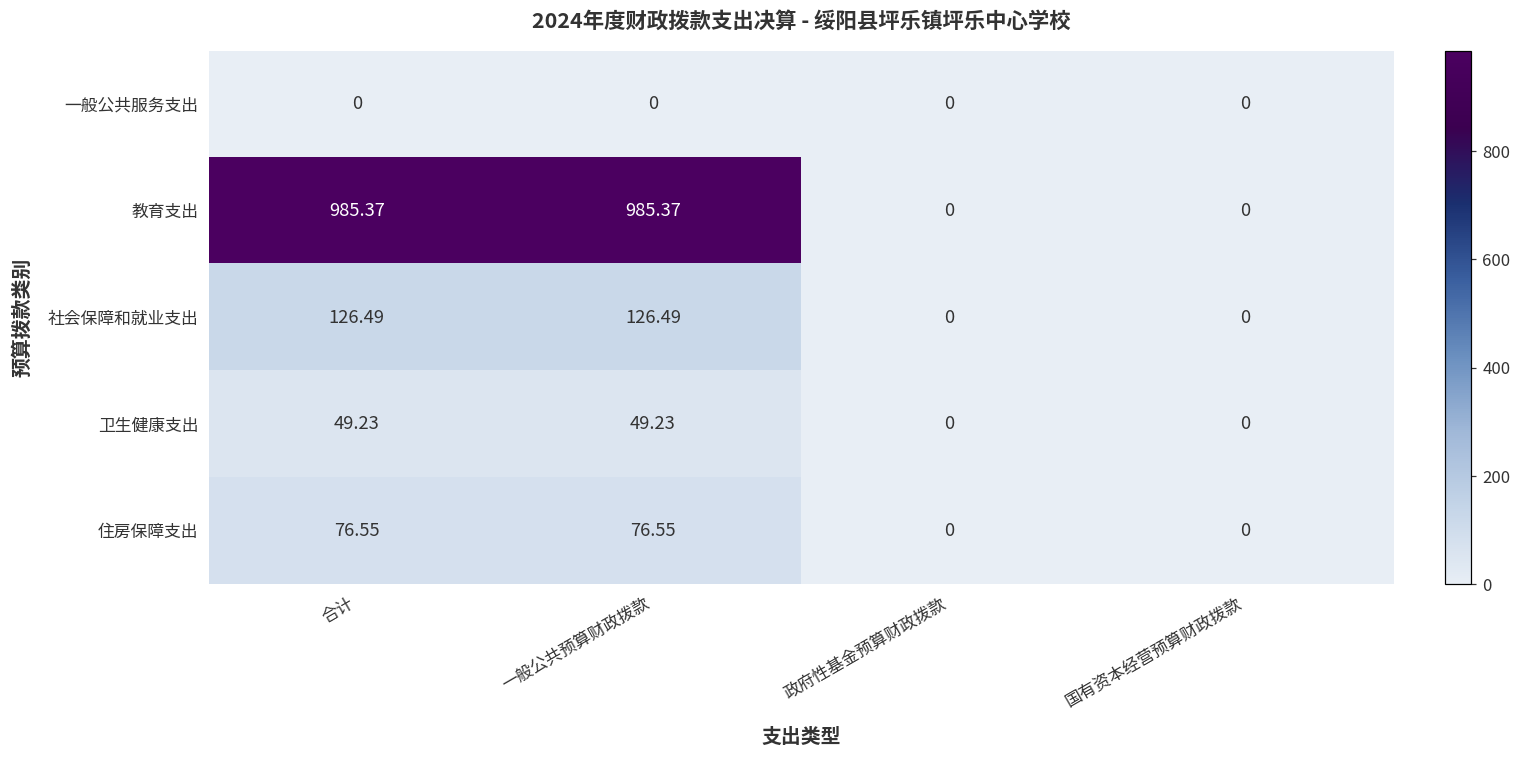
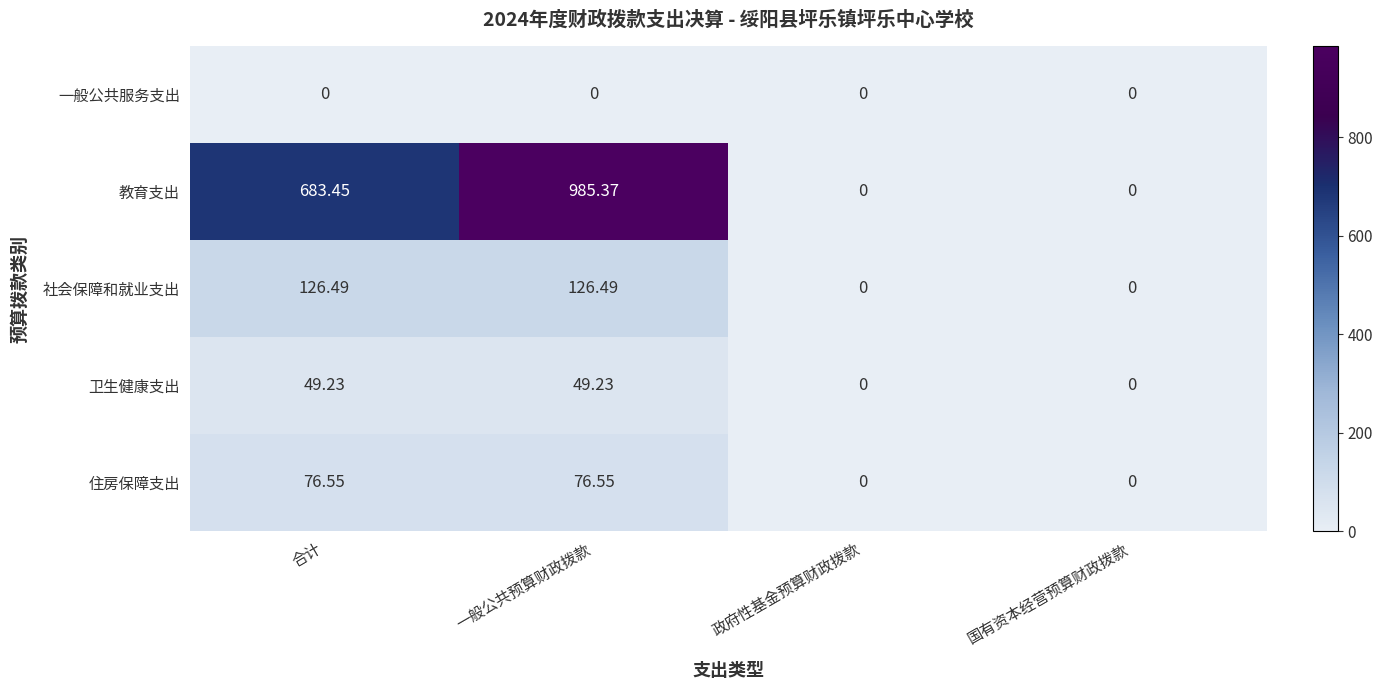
  {
    "一般公共服务支出": {
      "合计": 0,
      "一般公共预算财政拨款": 0,
      "政府性基金预算财政拨款": 0,
      "国有资本经营预算财政拨款": 0
    },
    "教育支出": {
-     "合计": 985.37,
+     "合计": 683.45,
      "一般公共预算财政拨款": 985.37,
      "政府性基金预算财政拨款": 0,
      "国有资本经营预算财政拨款": 0
    },
    "社会保障和就业支出": {
      "合计": 126.49,
      "一般公共预算财政拨款": 126.49,
      "政府性基金预算财政拨款": 0,
      "国有资本经营预算财政拨款": 0
    },
    "卫生健康支出": {
      "合计": 49.23,
      "一般公共预算财政拨款": 49.23,
      "政府性基金预算财政拨款": 0,
      "国有资本经营预算财政拨款": 0
    },
    "住房保障支出": {
      "合计": 76.55,
      "一般公共预算财政拨款": 76.55,
      "政府性基金预算财政拨款": 0,
      "国有资本经营预算财政拨款": 0
    }
  }
